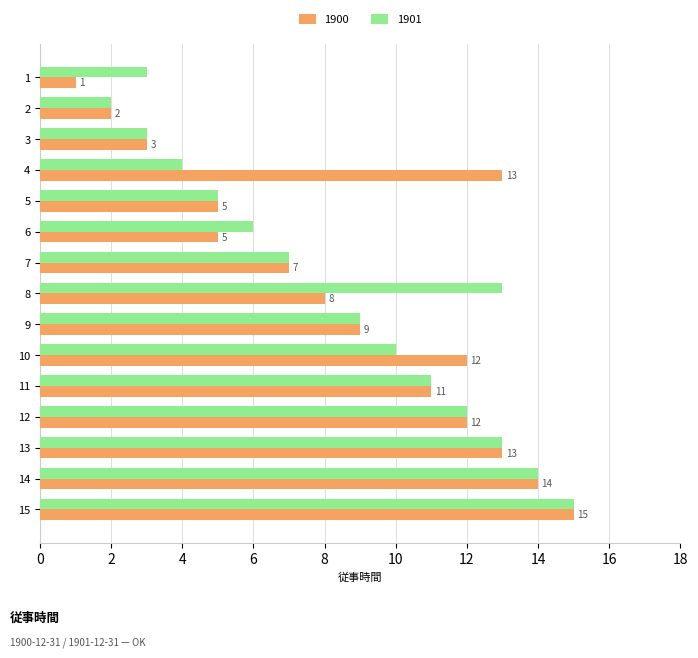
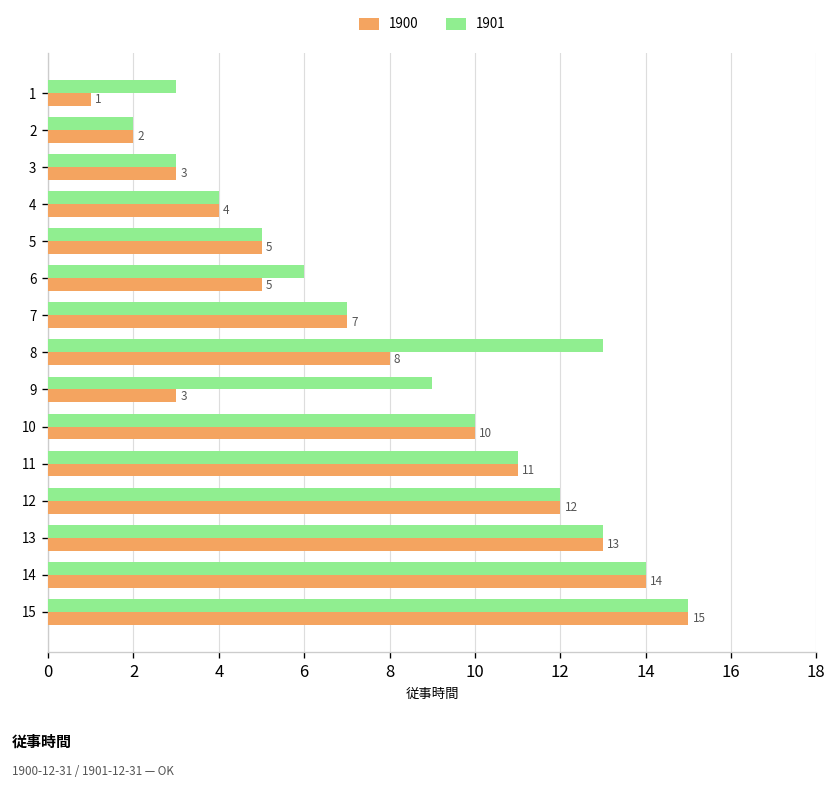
  {
    "1900": {
      "1": 1,
      "2": 2,
      "3": 3,
-     "4": 13,
+     "4": 4,
      "5": 5,
      "6": 5,
      "7": 7,
      "8": 8,
-     "9": 9,
-     "10": 12,
+     "9": 3,
+     "10": 10,
      "11": 11,
      "12": 12,
      "13": 13,
      "14": 14,
      "15": 15
    },
    "1901": {
      "1": 3.0,
      "4": 4.0,
      "6": 6.0,
      "8": 13.0,
      "10": 10.0
    }
  }
